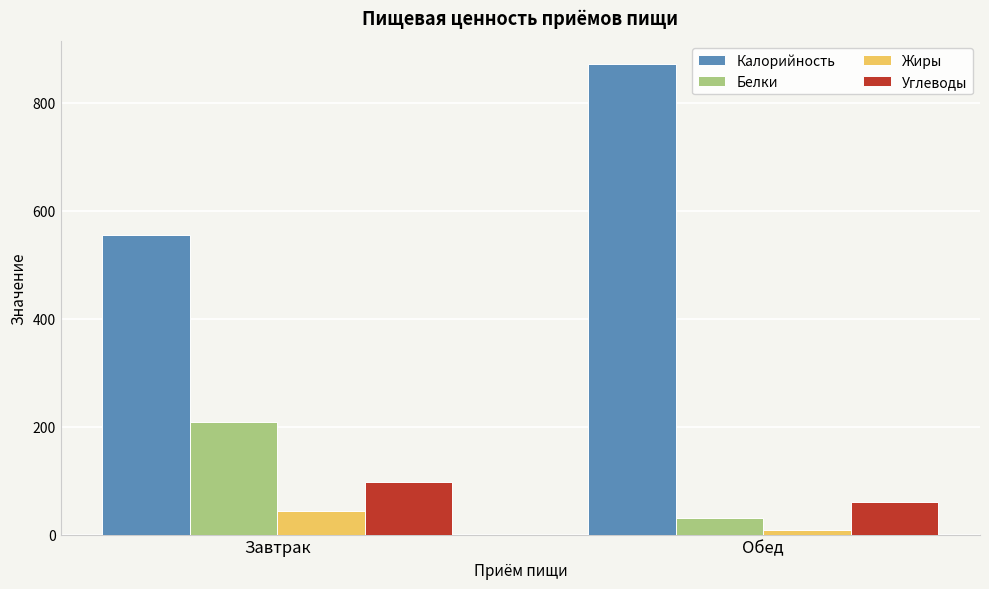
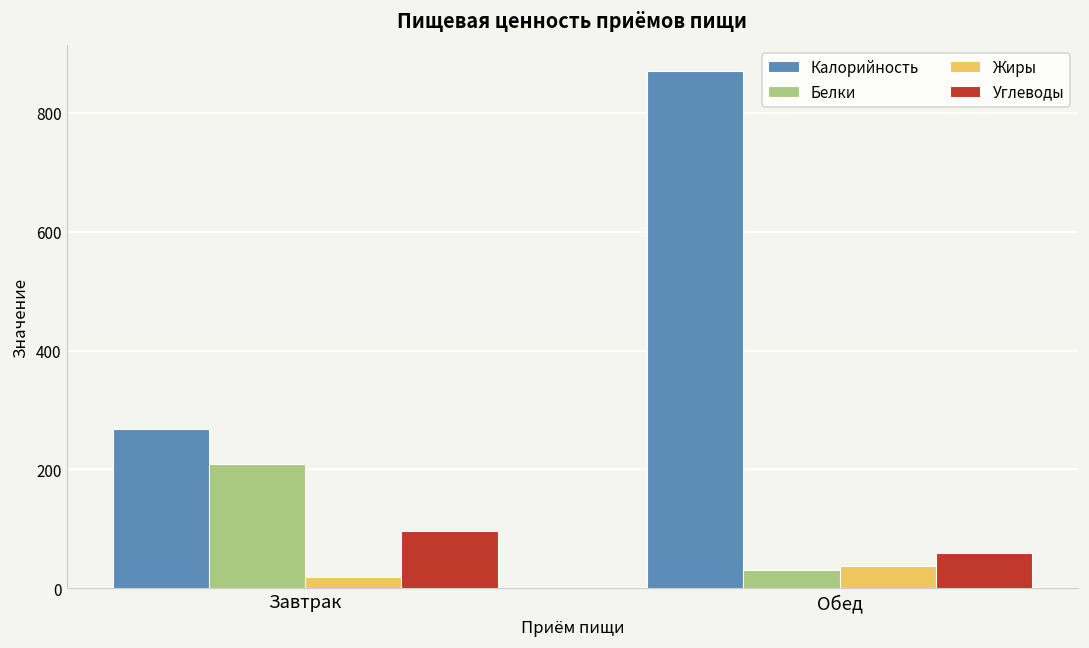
  {
    "Калорийность": {
-     "Завтрак": 550,
+     "Завтрак": 270,
      "Обед": 870
    },
    "Белки": {
      "Завтрак": 210,
      "Обед": 30
    },
    "Жиры": {
-     "Завтрак": 40,
-     "Обед": 10
+     "Завтрак": 20,
+     "Обед": 40
    },
    "Углеводы": {
      "Завтрак": 100,
      "Обед": 60
    }
  }
